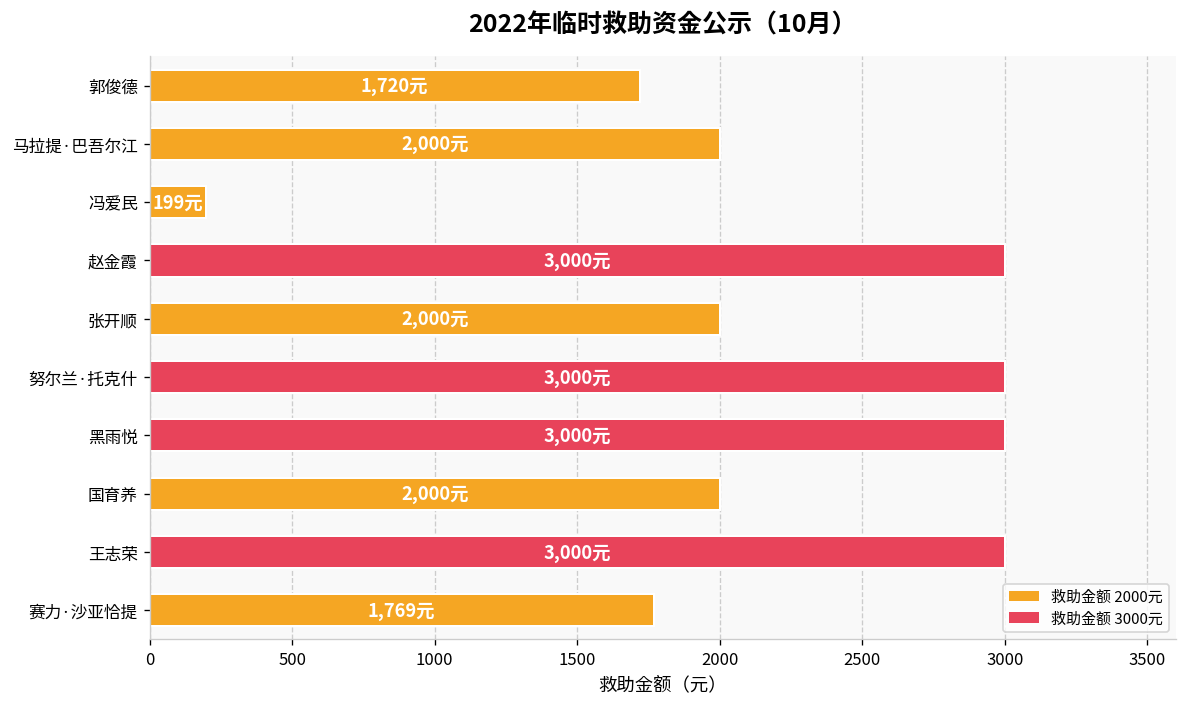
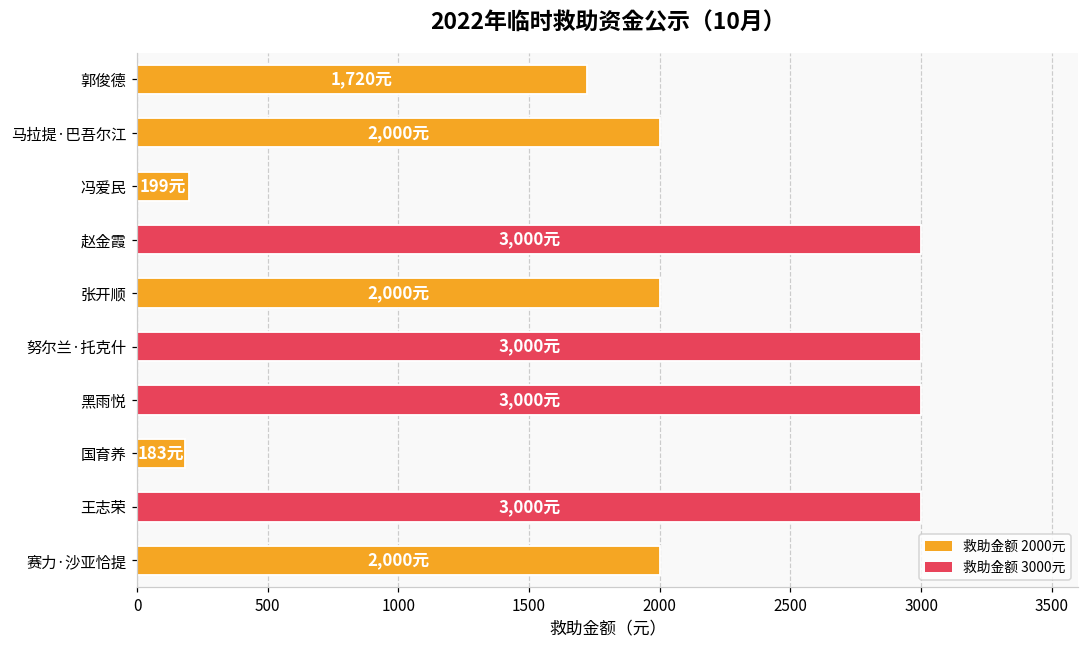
  {
    "郭俊德": "1,720元",
    "马拉提·巴吾尔江": "2,000元",
    "冯爱民": "199元",
    "赵金霞": "3,000元",
    "张开顺": "2,000元",
    "努尔兰·托克什": "3,000元",
    "黑雨悦": "3,000元",
-   "国育养": "2,000元",
+   "国育养": "183元",
    "王志荣": "3,000元",
-   "赛力·沙亚恰提": "1,769元"
+   "赛力·沙亚恰提": "2,000元"
  }
